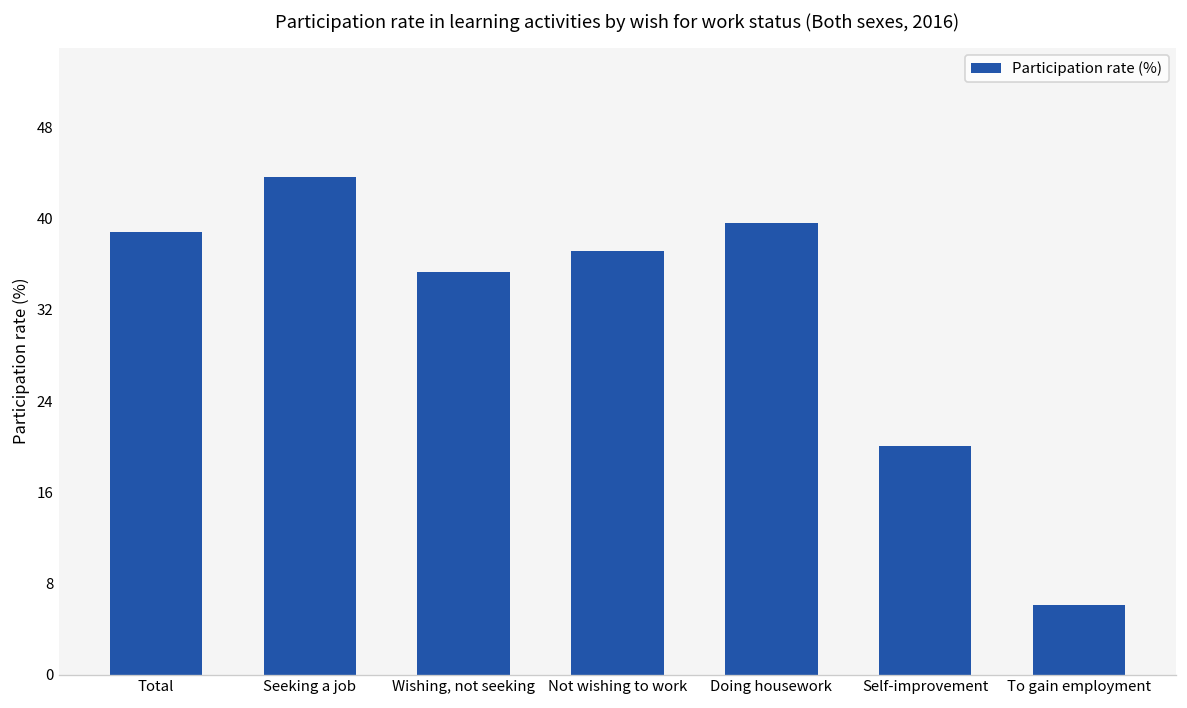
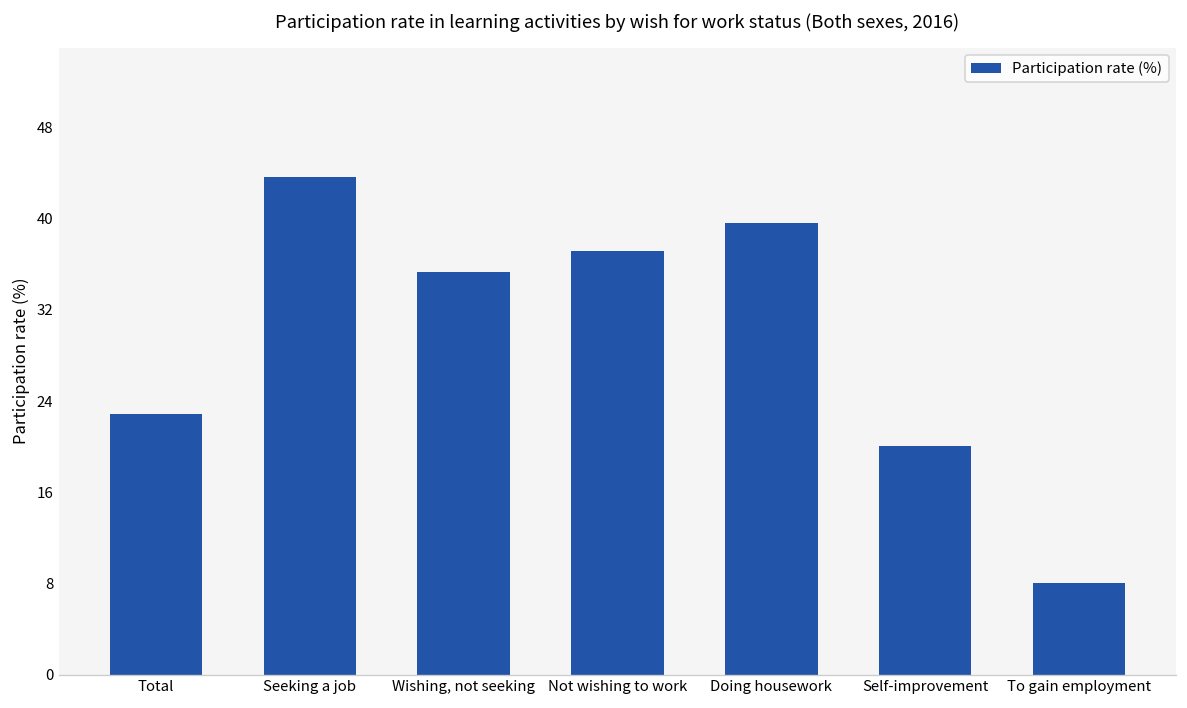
  {
-   "Total": 39,
+   "Total": 23,
    "Seeking a job": 44,
    "Wishing, not seeking": 35,
    "Not wishing to work": 37,
    "Doing housework": 40,
    "Self-improvement": 20,
-   "To gain employment": 6
+   "To gain employment": 8
  }
